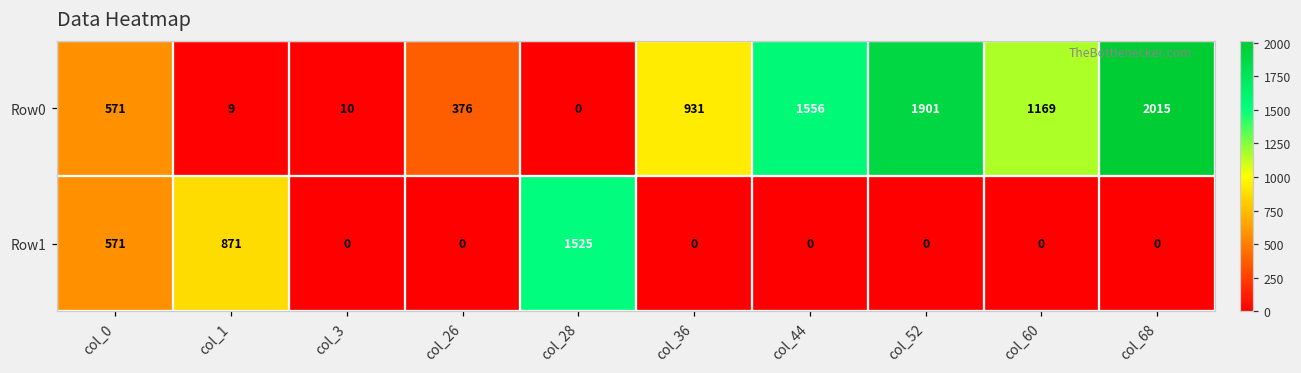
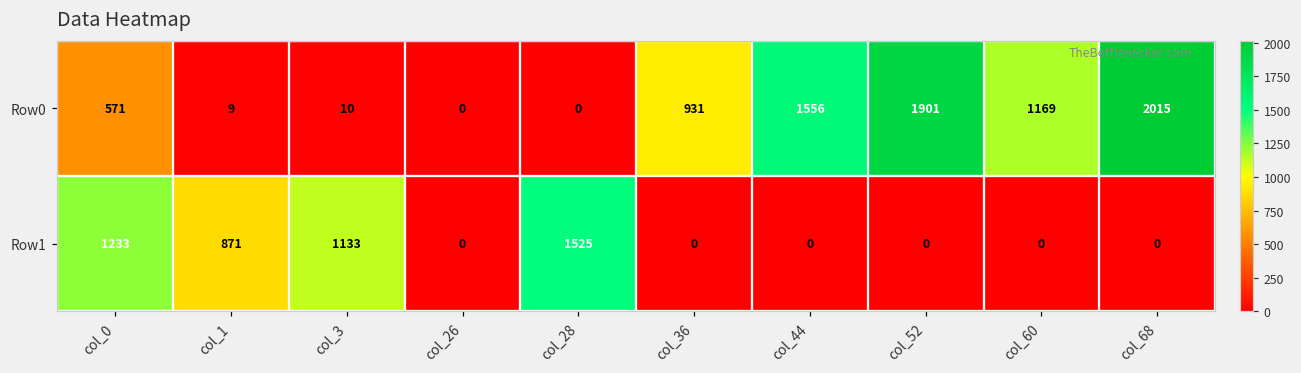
  {
    "Row0": {
      "col_0": 571,
      "col_1": 9,
      "col_3": 10,
-     "col_26": 376,
+     "col_26": 0,
      "col_28": 0,
      "col_36": 931,
      "col_44": 1556,
      "col_52": 1901,
      "col_60": 1169
    },
    "Row1": {
-     "col_0": 571,
+     "col_0": 1233,
      "col_1": 871,
-     "col_3": 0,
+     "col_3": 1133,
      "col_26": 0,
      "col_28": 1525,
      "col_36": 0,
      "col_44": 0,
      "col_52": 0,
      "col_60": 0,
      "col_68": 0
    }
  }
